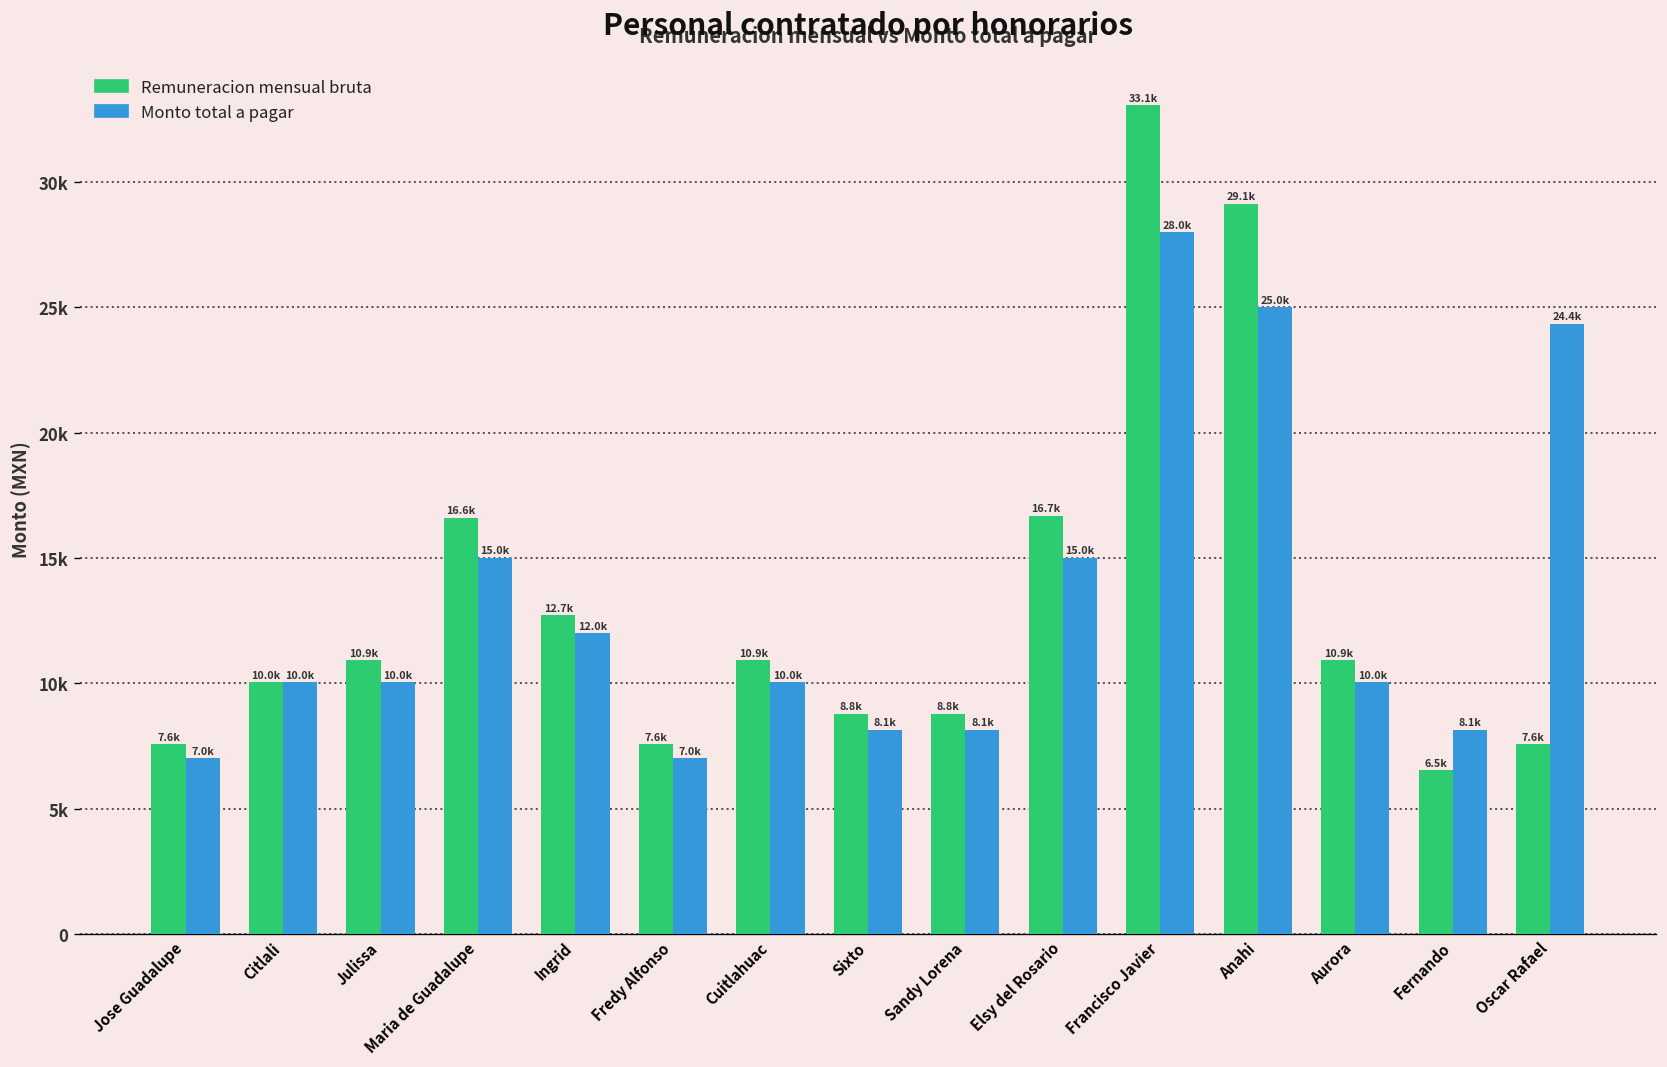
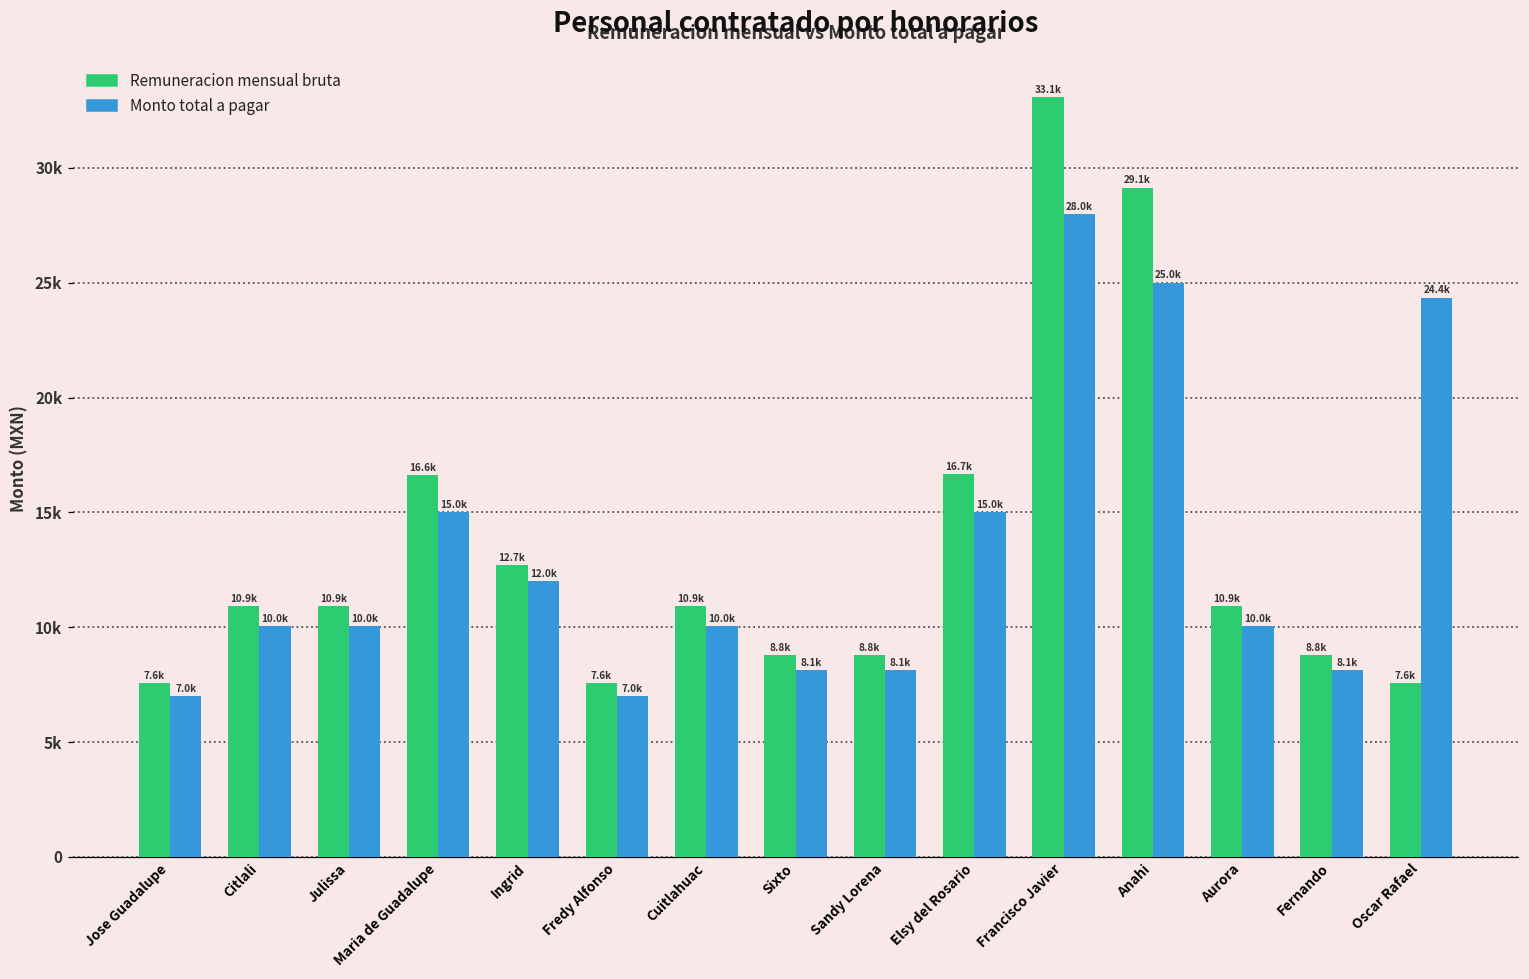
  {
    "Remuneracion mensual bruta": {
      "Jose Guadalupe": "7.6k",
-     "Citlali": "10.0k",
+     "Citlali": "10.9k",
      "Julissa": "10.9k",
      "Maria de Guadalupe": "16.6k",
      "Ingrid": "12.7k",
      "Fredy Alfonso": "7.6k",
      "Cuitlahuac": "10.9k",
      "Sixto": "8.8k",
      "Sandy Lorena": "8.8k",
      "Elsy del Rosario": "16.7k",
      "Francisco Javier": "33.1k",
      "Anahi": "29.1k",
      "Aurora": "10.9k",
-     "Fernando": "6.5k",
+     "Fernando": "8.8k",
      "Oscar Rafael": "7.6k"
    },
    "Monto total a pagar": {
      "Jose Guadalupe": "7.0k",
      "Citlali": "10.0k",
      "Julissa": "10.0k",
      "Maria de Guadalupe": "15.0k",
      "Ingrid": "12.0k",
      "Fredy Alfonso": "7.0k",
      "Cuitlahuac": "10.0k",
      "Sixto": "8.1k",
      "Sandy Lorena": "8.1k",
      "Elsy del Rosario": "15.0k",
      "Francisco Javier": "28.0k",
      "Anahi": "25.0k",
      "Aurora": "10.0k",
      "Fernando": "8.1k",
      "Oscar Rafael": "24.4k"
    }
  }
